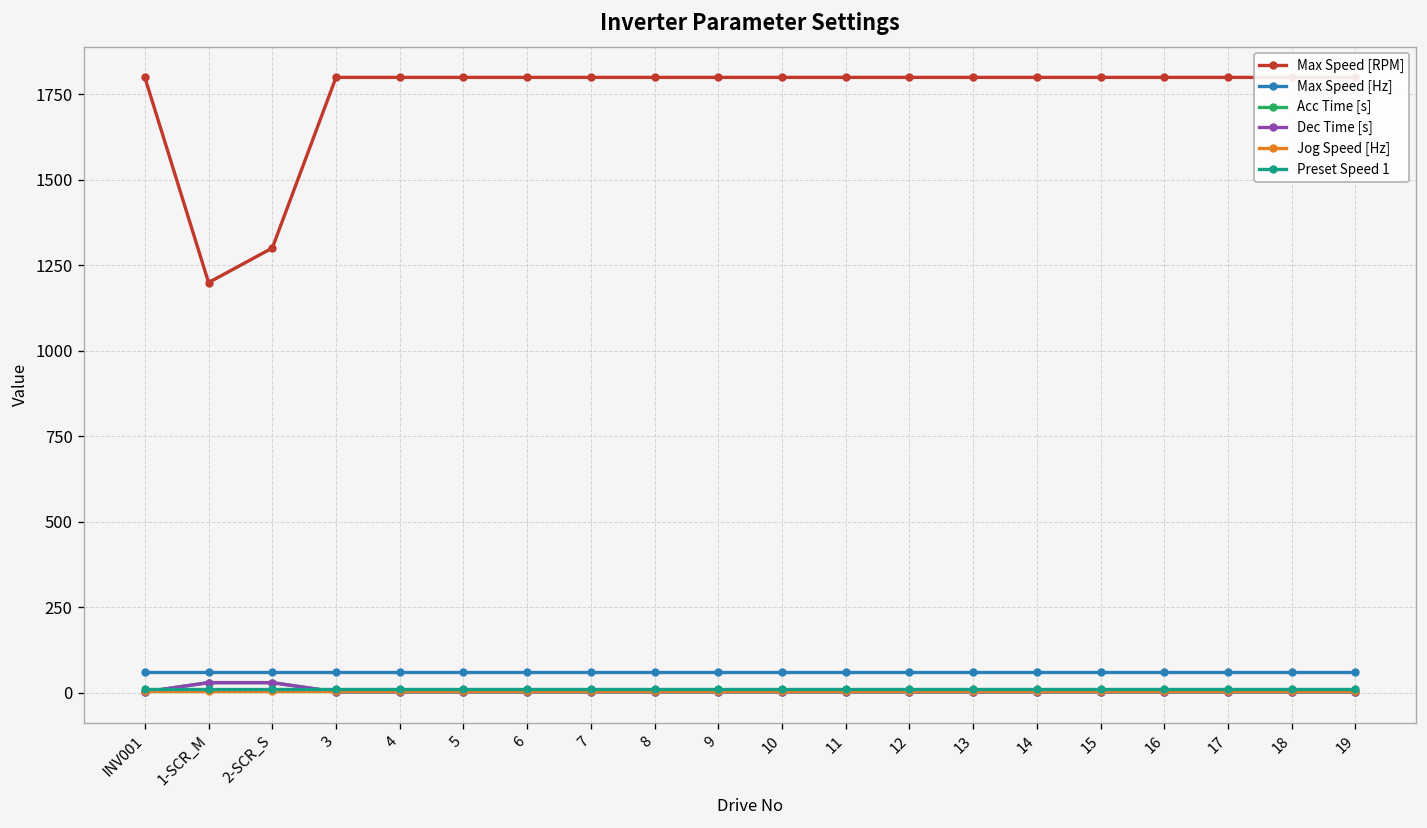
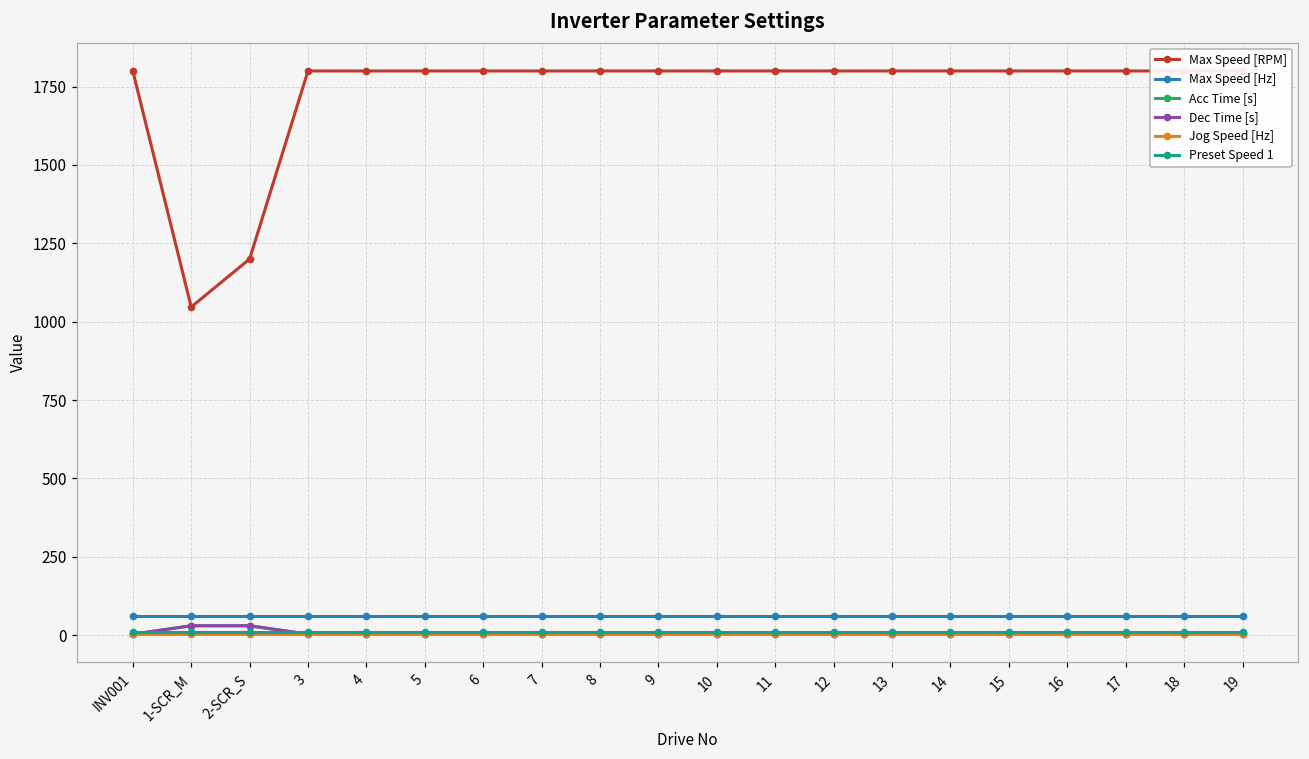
  {
    "Max Speed [RPM]": {
      "INV001": 1800,
-     "1-SCR_M": 1200,
-     "2-SCR_S": 1300,
+     "1-SCR_M": 1050,
+     "2-SCR_S": 1200,
      "3": 1800,
      "4": 1800,
      "5": 1800,
      "6": 1800,
      "7": 1800,
      "8": 1800,
      "9": 1800,
      "10": 1800,
      "11": 1800,
      "12": 1800,
      "13": 1800,
      "14": 1800,
      "15": 1800,
      "16": 1800,
      "17": 1800
    },
    "Max Speed [Hz]": {
      "INV001": 60,
      "1-SCR_M": 60,
      "2-SCR_S": 60,
      "3": 60,
      "4": 60,
      "5": 60,
      "6": 60,
      "7": 60,
      "8": 60,
      "9": 60,
      "10": 60,
      "11": 60,
      "12": 60,
      "13": 60,
      "14": 60,
      "15": 60,
      "16": 60,
      "17": 60,
      "18": 60,
      "19": 60
    },
    "Dec Time [s]": {
      "1-SCR_M": 30,
      "2-SCR_S": 30
    }
  }
